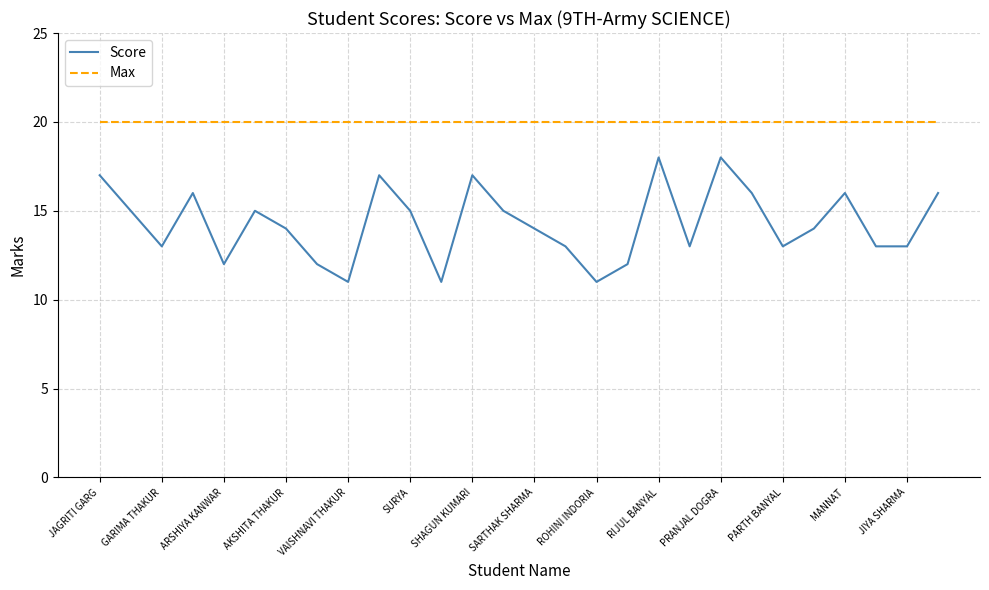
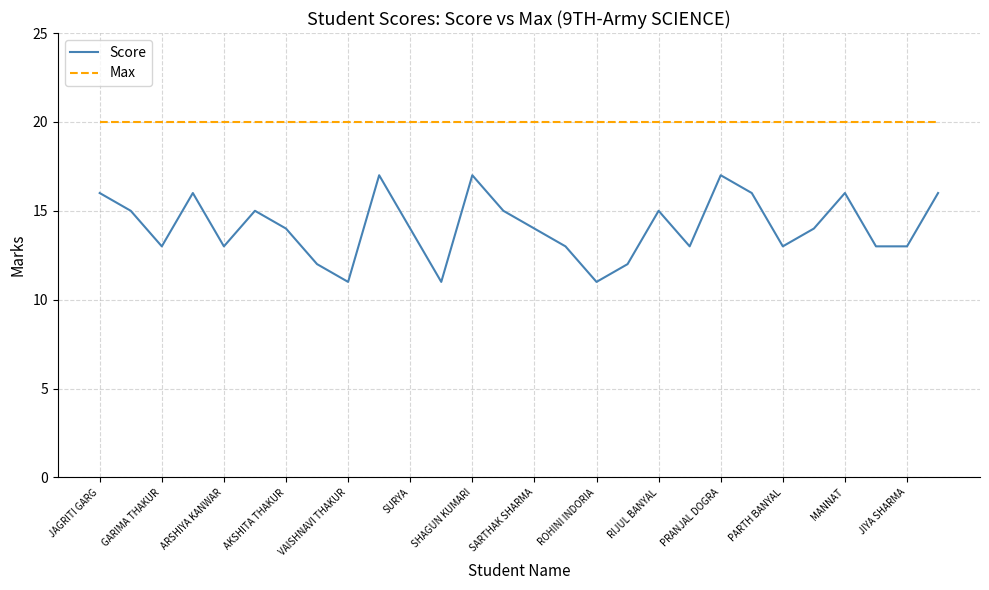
  {
    "Score": {
-     "JAGRITI GARG": 17,
+     "JAGRITI GARG": 16,
      "GARIMA THAKUR": 13,
-     "ARSHIYA KANWAR": 12,
+     "ARSHIYA KANWAR": 13,
      "AKSHITA THAKUR": 14,
      "VAISHNAVI THAKUR": 11,
-     "SURYA": 15,
+     "SURYA": 14,
      "SHAGUN KUMARI": 17,
      "SARTHAK SHARMA": 14,
      "ROHINI INDORIA": 11,
-     "RIJUL BANYAL": 18,
-     "PRANJAL DOGRA": 18,
+     "RIJUL BANYAL": 15,
+     "PRANJAL DOGRA": 17,
      "PARTH BANYAL": 13,
      "MANNAT": 16,
      "JIYA SHARMA": 13
    },
    "Max": {
      "JAGRITI GARG": 20,
      "GARIMA THAKUR": 20,
      "ARSHIYA KANWAR": 20,
      "AKSHITA THAKUR": 20,
      "VAISHNAVI THAKUR": 20,
      "SURYA": 20,
      "SHAGUN KUMARI": 20,
      "SARTHAK SHARMA": 20,
      "ROHINI INDORIA": 20,
      "RIJUL BANYAL": 20,
      "PRANJAL DOGRA": 20,
      "PARTH BANYAL": 20,
      "MANNAT": 20,
      "JIYA SHARMA": 20
    }
  }
